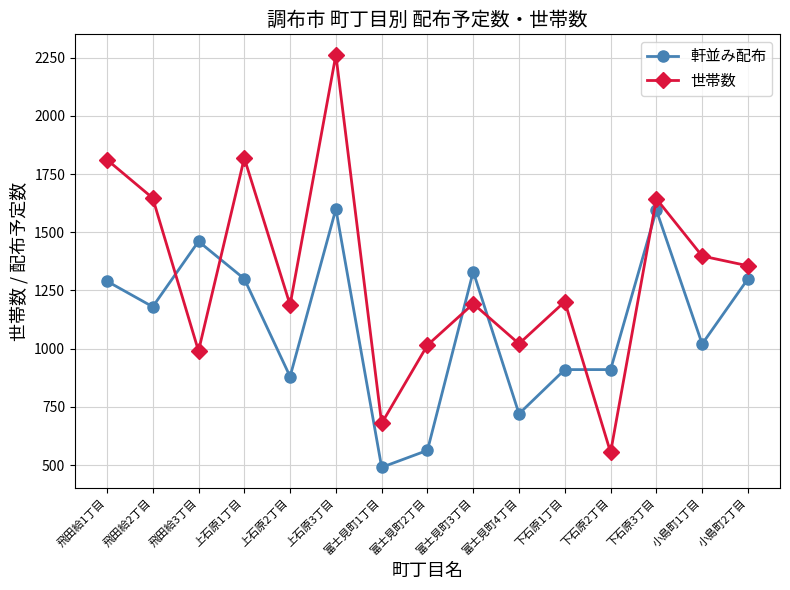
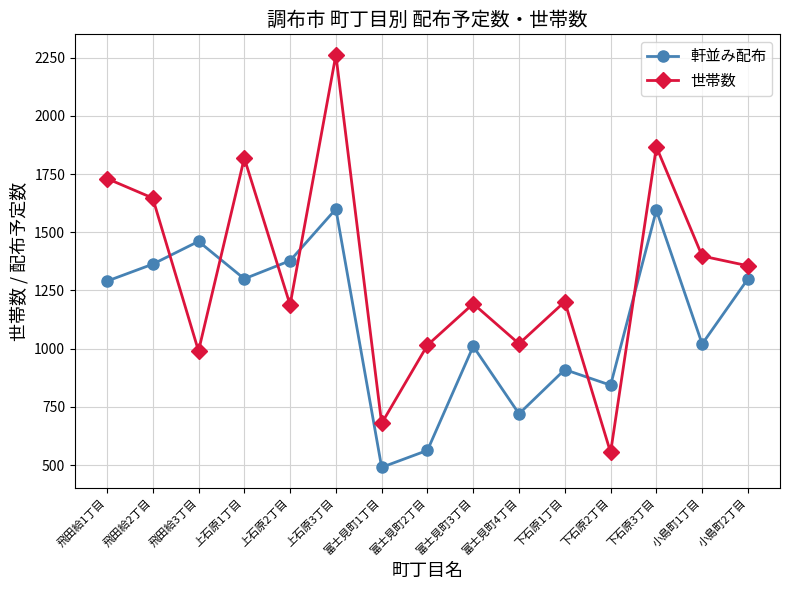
  {
    "軒並み配布": {
      "飛田給1丁目": 1290,
-     "飛田給2丁目": 1180,
+     "飛田給2丁目": 1360,
      "飛田給3丁目": 1460,
      "上石原1丁目": 1300,
-     "上石原2丁目": 880,
+     "上石原2丁目": 1380,
      "上石原3丁目": 1600,
      "富士見町1丁目": 490,
      "富士見町2丁目": 560,
-     "富士見町3丁目": 1330,
+     "富士見町3丁目": 1010,
      "富士見町4丁目": 720,
      "下石原1丁目": 910,
-     "下石原2丁目": 910,
+     "下石原2丁目": 840,
      "下石原3丁目": 1600,
      "小島町1丁目": 1020,
      "小島町2丁目": 1300
    },
    "世帯数": {
-     "飛田給1丁目": 1810,
+     "飛田給1丁目": 1730,
      "飛田給2丁目": 1650,
      "飛田給3丁目": 990,
      "上石原1丁目": 1820,
      "上石原2丁目": 1190,
      "上石原3丁目": 2260,
      "富士見町1丁目": 680,
      "富士見町2丁目": 1020,
      "富士見町3丁目": 1190,
      "富士見町4丁目": 1020,
      "下石原1丁目": 1200,
      "下石原2丁目": 550,
-     "下石原3丁目": 1640,
+     "下石原3丁目": 1870,
      "小島町1丁目": 1400,
      "小島町2丁目": 1360
    }
  }
